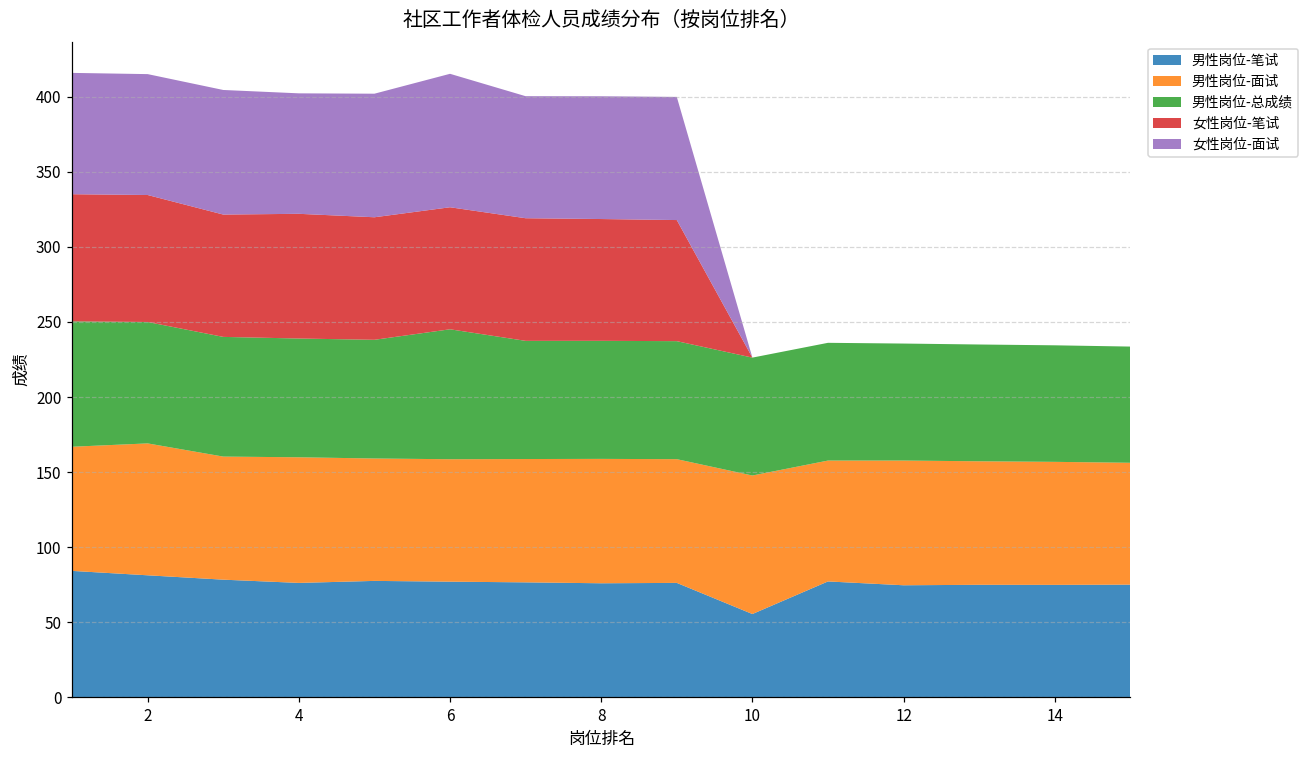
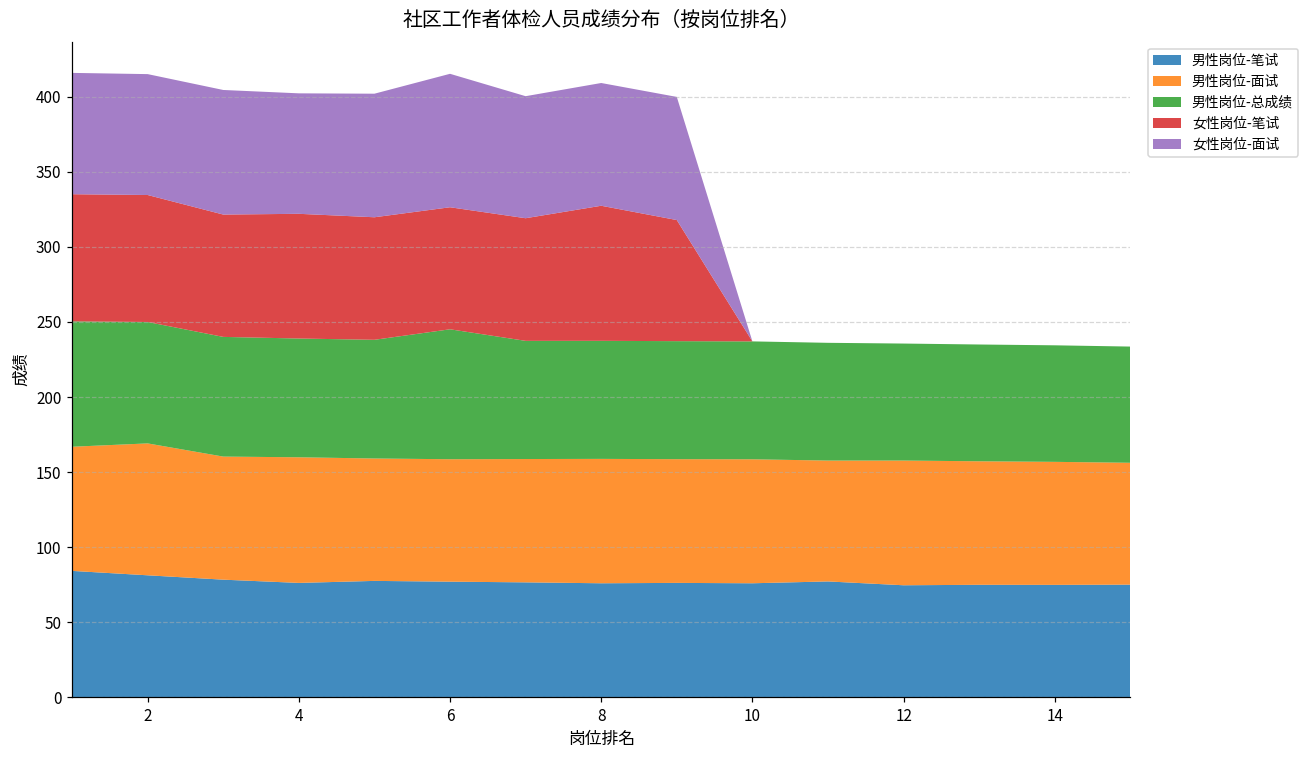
  {
    "男性岗位-笔试": {
      "2": 81,
      "4": 76,
      "6": 77,
      "8": 76,
-     "10": 55,
+     "10": 76,
      "12": 75,
      "14": 75
    },
    "男性岗位-面试": {
      "2": 88,
      "4": 84,
      "6": 82,
      "8": 83,
-     "10": 92,
+     "10": 83,
      "12": 83,
      "14": 82
    },
    "男性岗位-总成绩": {
      "2": 81,
      "4": 79,
      "6": 87,
      "8": 79
    },
    "女性岗位-笔试": {
      "2": 85,
      "4": 83,
      "6": 81,
-     "8": 81
+     "8": 90
    },
    "女性岗位-面试": {
      "2": 81,
      "4": 80,
      "6": 89,
      "8": 82
    }
  }
